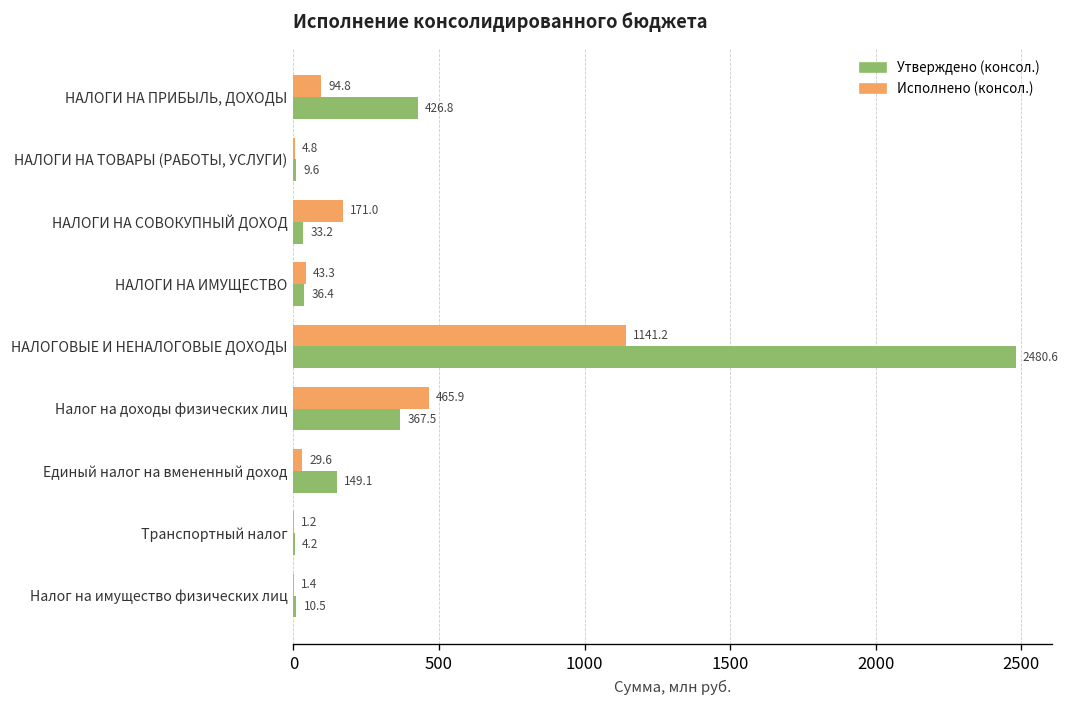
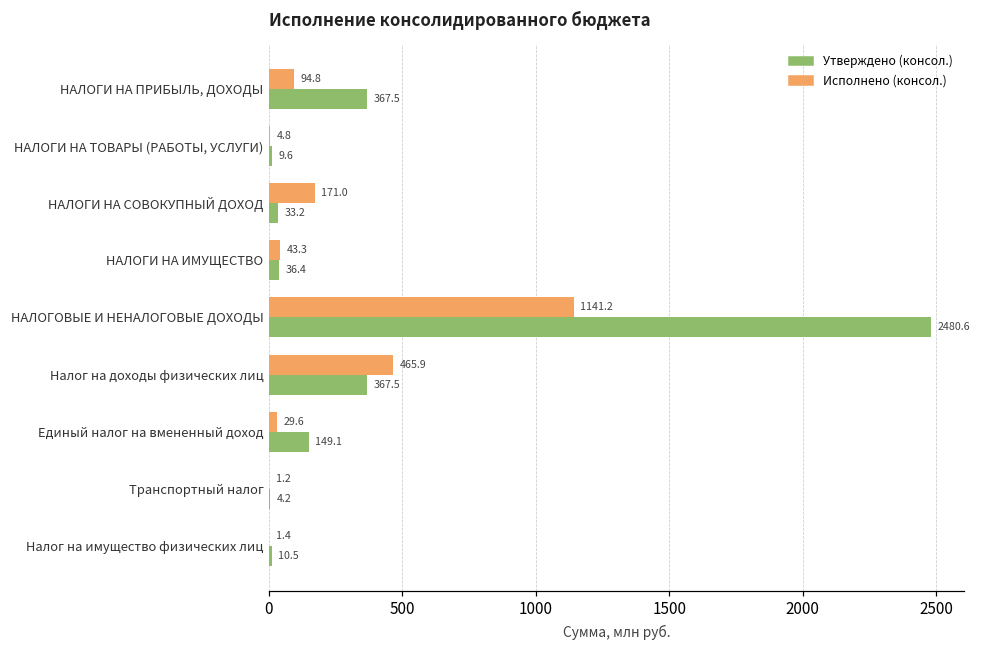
  {
    "Утверждено (консол.)": {
-     "НАЛОГИ НА ПРИБЫЛЬ, ДОХОДЫ": 426.8,
+     "НАЛОГИ НА ПРИБЫЛЬ, ДОХОДЫ": 367.5,
      "НАЛОГИ НА ТОВАРЫ (РАБОТЫ, УСЛУГИ)": 9.6,
      "НАЛОГИ НА СОВОКУПНЫЙ ДОХОД": 33.2,
      "НАЛОГИ НА ИМУЩЕСТВО": 36.4,
      "НАЛОГОВЫЕ И НЕНАЛОГОВЫЕ ДОХОДЫ": 2480.6,
      "Налог на доходы физических лиц": 367.5,
      "Единый налог на вмененный доход": 149.1,
      "Транспортный налог": 4.2,
      "Налог на имущество физических лиц": 10.5
    },
    "Исполнено (консол.)": {
      "НАЛОГИ НА ПРИБЫЛЬ, ДОХОДЫ": 94.8,
      "НАЛОГИ НА ТОВАРЫ (РАБОТЫ, УСЛУГИ)": 4.8,
      "НАЛОГИ НА СОВОКУПНЫЙ ДОХОД": 171.0,
      "НАЛОГИ НА ИМУЩЕСТВО": 43.3,
      "НАЛОГОВЫЕ И НЕНАЛОГОВЫЕ ДОХОДЫ": 1141.2,
      "Налог на доходы физических лиц": 465.9,
      "Единый налог на вмененный доход": 29.6,
      "Транспортный налог": 1.2,
      "Налог на имущество физических лиц": 1.4
    }
  }
